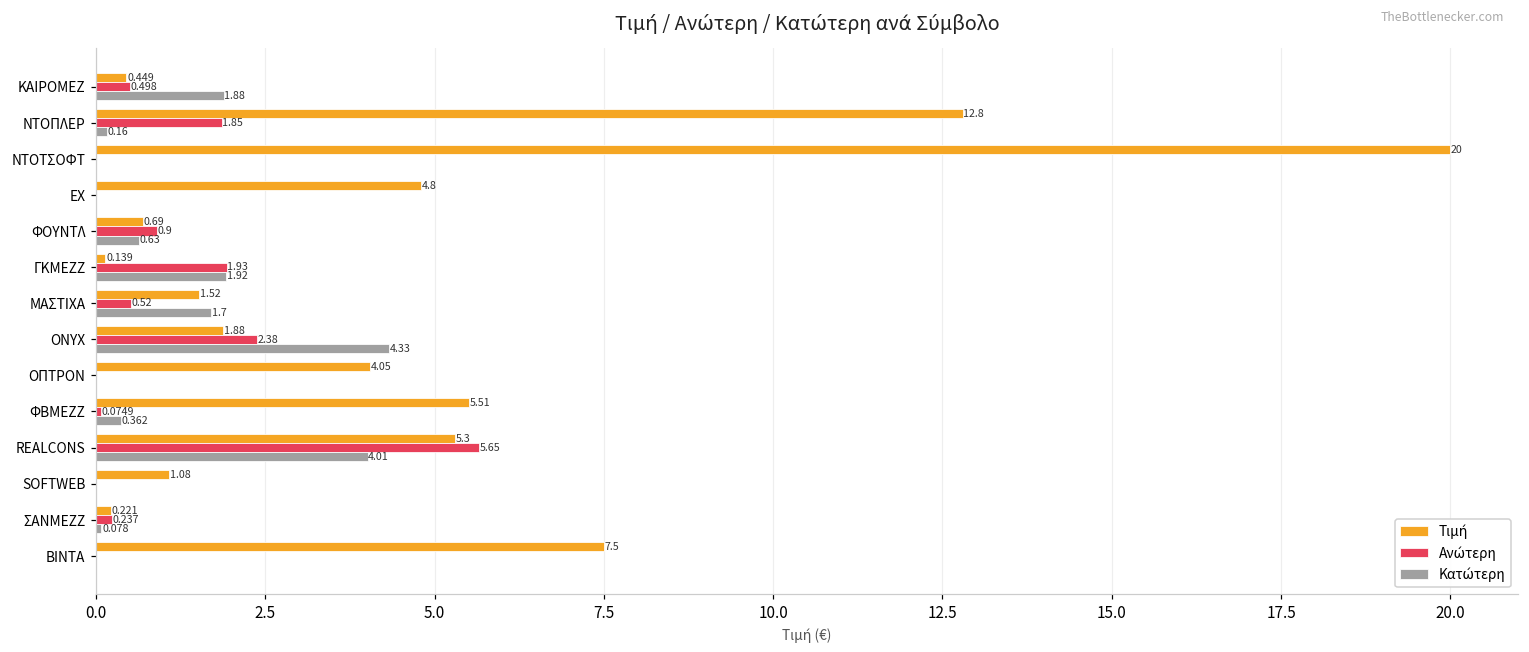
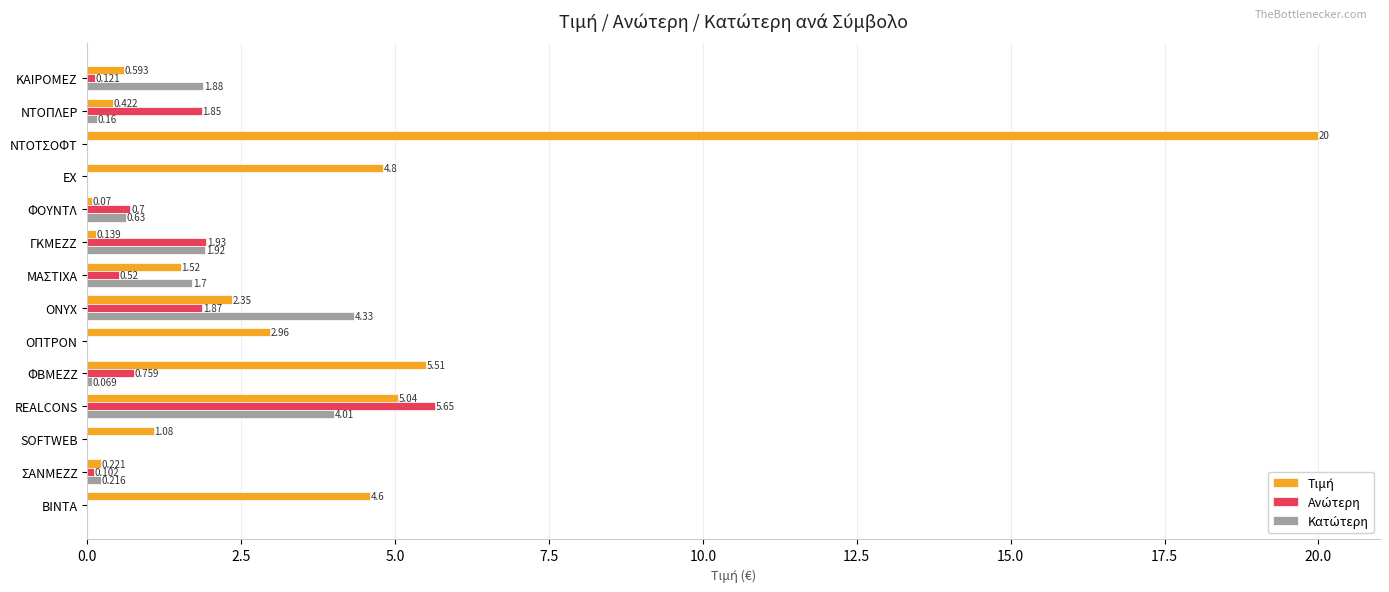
  {
    "Τιμή": {
-     "ΚΑΙΡΟΜΕΖ": 0.449,
-     "ΝΤΟΠΛΕΡ": 12.8,
+     "ΚΑΙΡΟΜΕΖ": 0.593,
+     "ΝΤΟΠΛΕΡ": 0.422,
      "ΝΤΟΤΣΟΦΤ": 20,
      "ΕΧ": 4.8,
-     "ΦΟΥΝΤΛ": 0.69,
+     "ΦΟΥΝΤΛ": 0.07,
      "ΓΚΜΕΖΖ": 0.139,
      "ΜΑΣΤΙΧΑ": 1.52,
-     "ONYX": 1.88,
-     "ΟΠΤΡΟΝ": 4.05,
+     "ONYX": 2.35,
+     "ΟΠΤΡΟΝ": 2.96,
      "ΦΒΜΕΖΖ": 5.51,
-     "REALCONS": 5.3,
+     "REALCONS": 5.04,
      "SOFTWEB": 1.08,
      "ΣΑΝΜΕΖΖ": 0.221,
-     "ΒΙΝΤΑ": 7.5
+     "ΒΙΝΤΑ": 4.6
    },
    "Ανώτερη": {
-     "ΚΑΙΡΟΜΕΖ": 0.498,
+     "ΚΑΙΡΟΜΕΖ": 0.121,
      "ΝΤΟΠΛΕΡ": 1.85,
-     "ΦΟΥΝΤΛ": 0.9,
+     "ΦΟΥΝΤΛ": 0.7,
      "ΜΑΣΤΙΧΑ": 0.52,
-     "ONYX": 2.38,
-     "ΦΒΜΕΖΖ": 0.0749,
+     "ONYX": 1.87,
+     "ΦΒΜΕΖΖ": 0.759,
      "REALCONS": 5.65,
-     "ΣΑΝΜΕΖΖ": 0.237
+     "ΣΑΝΜΕΖΖ": 0.102
    },
    "Κατώτερη": {
      "ΚΑΙΡΟΜΕΖ": 1.88,
      "ΝΤΟΠΛΕΡ": 0.16,
      "ΦΟΥΝΤΛ": 0.63,
      "ΜΑΣΤΙΧΑ": 1.7,
      "ONYX": 4.33,
-     "ΦΒΜΕΖΖ": 0.362,
+     "ΦΒΜΕΖΖ": 0.069,
      "REALCONS": 4.01,
-     "ΣΑΝΜΕΖΖ": 0.078
+     "ΣΑΝΜΕΖΖ": 0.216
    }
  }
